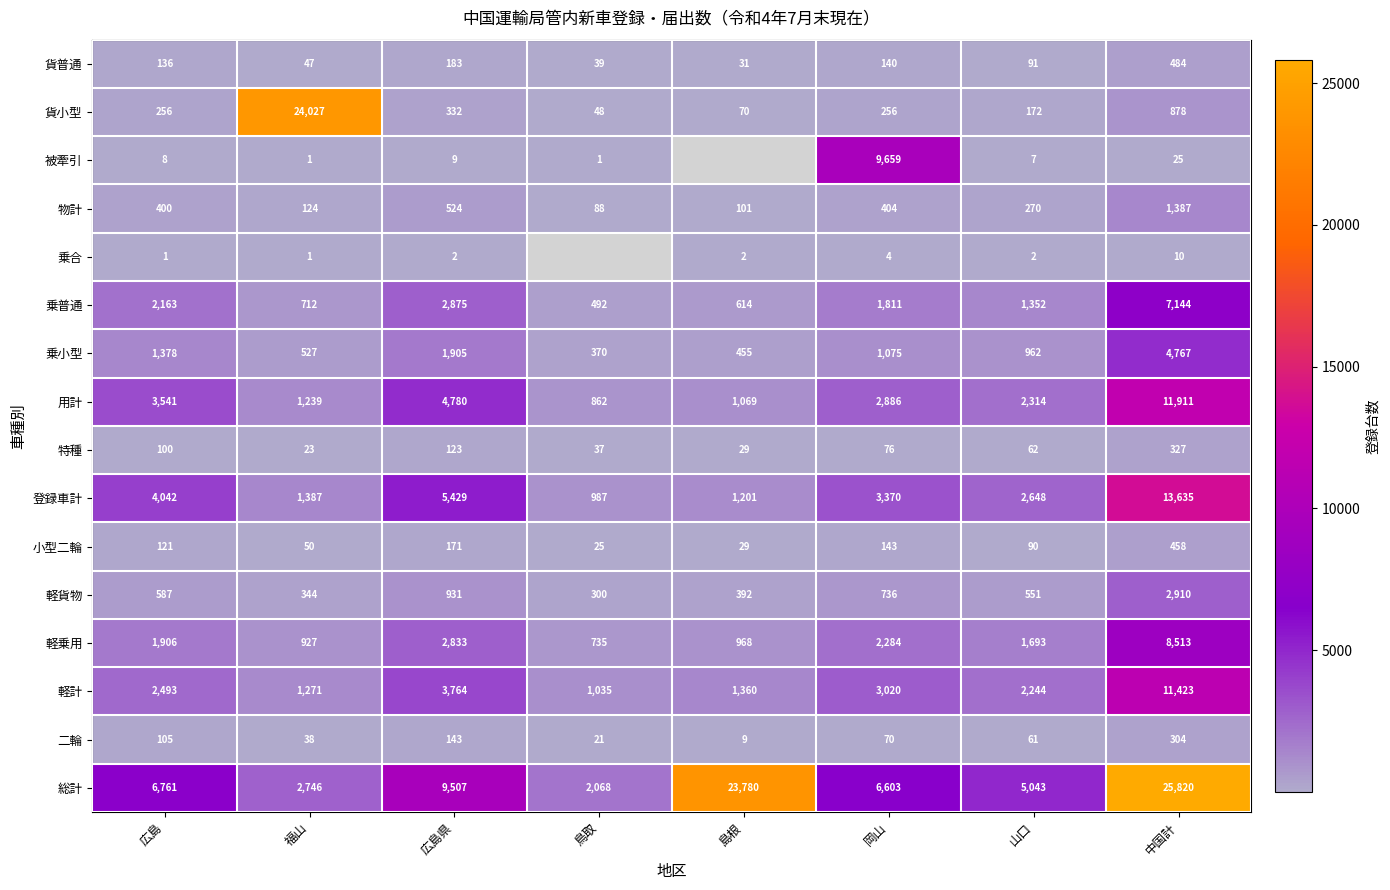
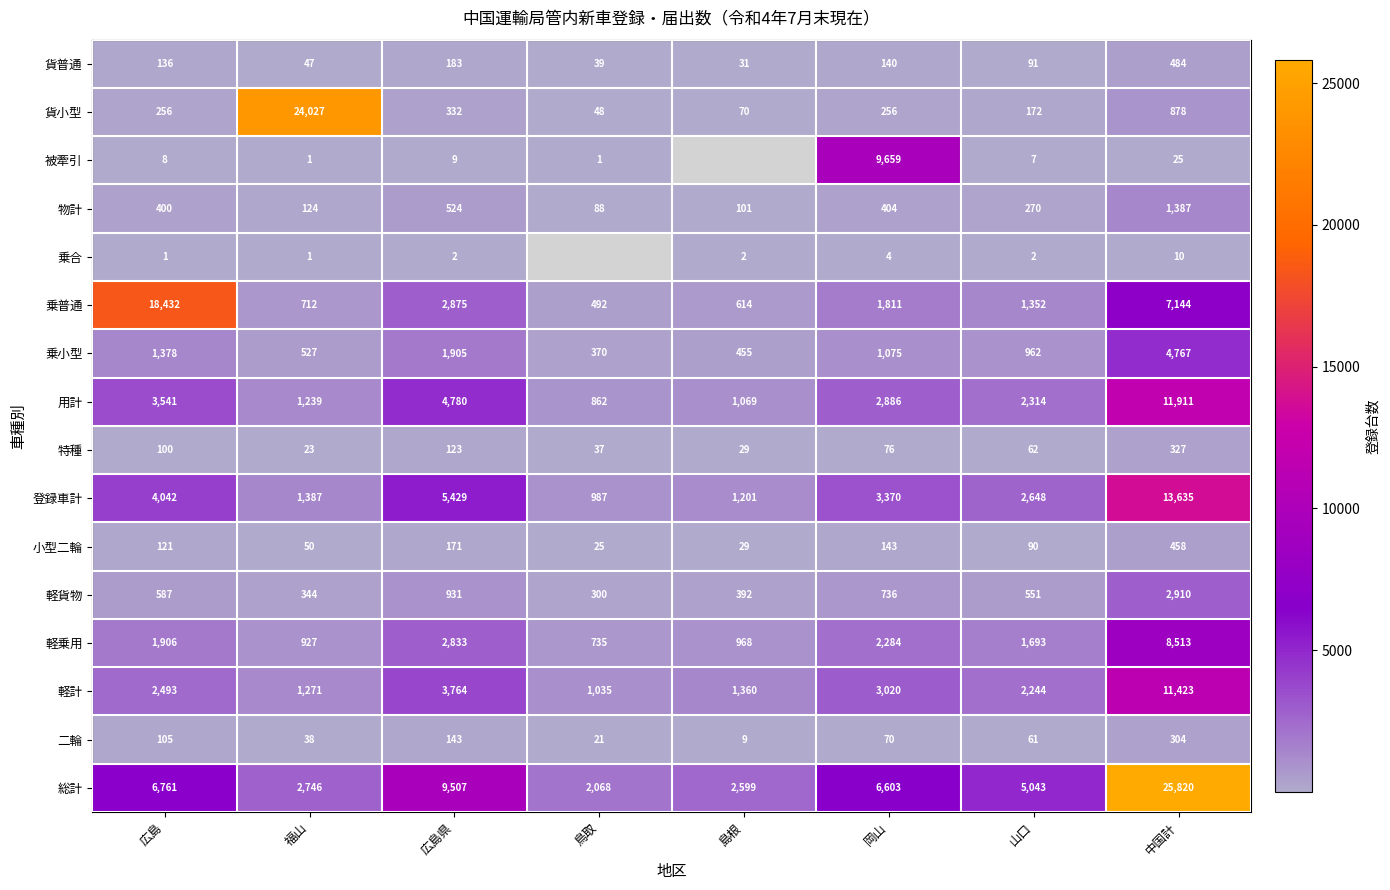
  {
    "貨普通": {
      "広島": "136",
      "福山": "47",
      "広島県": "183",
      "鳥取": "39",
      "島根": "31",
      "岡山": "140",
      "山口": "91",
      "中国計": "484"
    },
    "貨小型": {
      "広島": "256",
      "福山": "24,027",
      "広島県": "332",
      "鳥取": "48",
      "島根": "70",
      "岡山": "256",
      "山口": "172",
      "中国計": "878"
    },
    "被牽引": {
      "広島": "8",
      "福山": "1",
      "広島県": "9",
      "鳥取": "1",
      "岡山": "9,659",
      "山口": "7",
      "中国計": "25"
    },
    "物計": {
      "広島": "400",
      "福山": "124",
      "広島県": "524",
      "鳥取": "88",
      "島根": "101",
      "岡山": "404",
      "山口": "270",
      "中国計": "1,387"
    },
    "乗合": {
      "広島": "1",
      "福山": "1",
      "広島県": "2",
      "島根": "2",
      "岡山": "4",
      "山口": "2",
      "中国計": "10"
    },
    "乗普通": {
-     "広島": "2,163",
+     "広島": "18,432",
      "福山": "712",
      "広島県": "2,875",
      "鳥取": "492",
      "島根": "614",
      "岡山": "1,811",
      "山口": "1,352",
      "中国計": "7,144"
    },
    "乗小型": {
      "広島": "1,378",
      "福山": "527",
      "広島県": "1,905",
      "鳥取": "370",
      "島根": "455",
      "岡山": "1,075",
      "山口": "962",
      "中国計": "4,767"
    },
    "用計": {
      "広島": "3,541",
      "福山": "1,239",
      "広島県": "4,780",
      "鳥取": "862",
      "島根": "1,069",
      "岡山": "2,886",
      "山口": "2,314",
      "中国計": "11,911"
    },
    "特種": {
      "広島": "100",
      "福山": "23",
      "広島県": "123",
      "鳥取": "37",
      "島根": "29",
      "岡山": "76",
      "山口": "62",
      "中国計": "327"
    },
    "登録車計": {
      "広島": "4,042",
      "福山": "1,387",
      "広島県": "5,429",
      "鳥取": "987",
      "島根": "1,201",
      "岡山": "3,370",
      "山口": "2,648",
      "中国計": "13,635"
    },
    "小型二輪": {
      "広島": "121",
      "福山": "50",
      "広島県": "171",
      "鳥取": "25",
      "島根": "29",
      "岡山": "143",
      "山口": "90",
      "中国計": "458"
    },
    "軽貨物": {
      "広島": "587",
      "福山": "344",
      "広島県": "931",
      "鳥取": "300",
      "島根": "392",
      "岡山": "736",
      "山口": "551",
      "中国計": "2,910"
    },
    "軽乗用": {
      "広島": "1,906",
      "福山": "927",
      "広島県": "2,833",
      "鳥取": "735",
      "島根": "968",
      "岡山": "2,284",
      "山口": "1,693",
      "中国計": "8,513"
    },
    "軽計": {
      "広島": "2,493",
      "福山": "1,271",
      "広島県": "3,764",
      "鳥取": "1,035",
      "島根": "1,360",
      "岡山": "3,020",
      "山口": "2,244",
      "中国計": "11,423"
    },
    "二輪": {
      "広島": "105",
      "福山": "38",
      "広島県": "143",
      "鳥取": "21",
      "島根": "9",
      "岡山": "70",
      "山口": "61",
      "中国計": "304"
    },
    "総計": {
      "広島": "6,761",
      "福山": "2,746",
      "広島県": "9,507",
      "鳥取": "2,068",
-     "島根": "23,780",
+     "島根": "2,599",
      "岡山": "6,603",
      "山口": "5,043",
      "中国計": "25,820"
    }
  }
